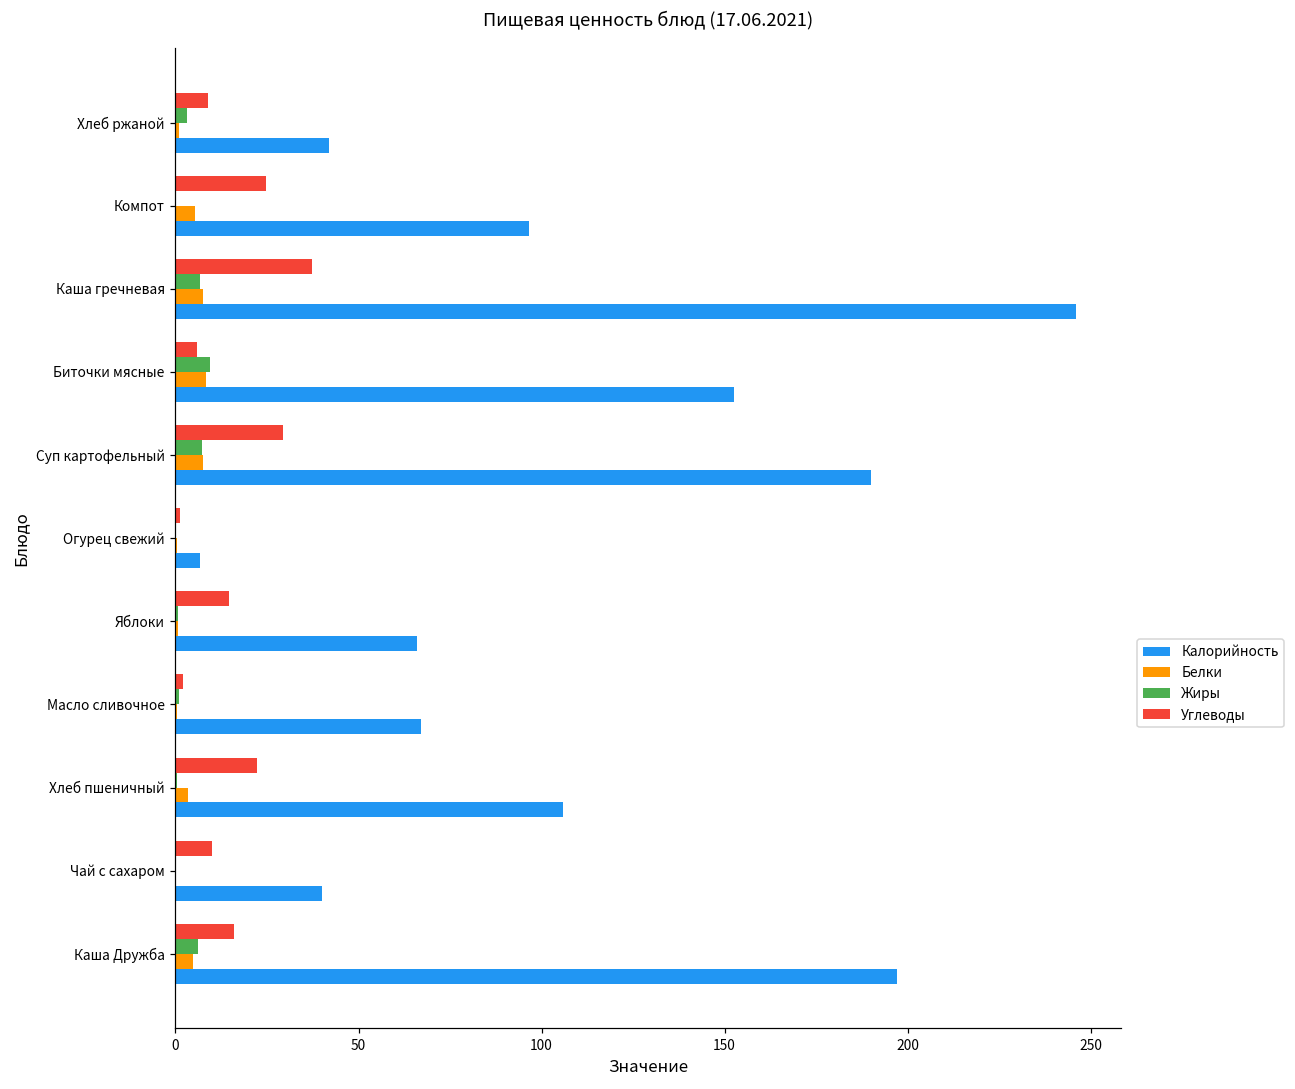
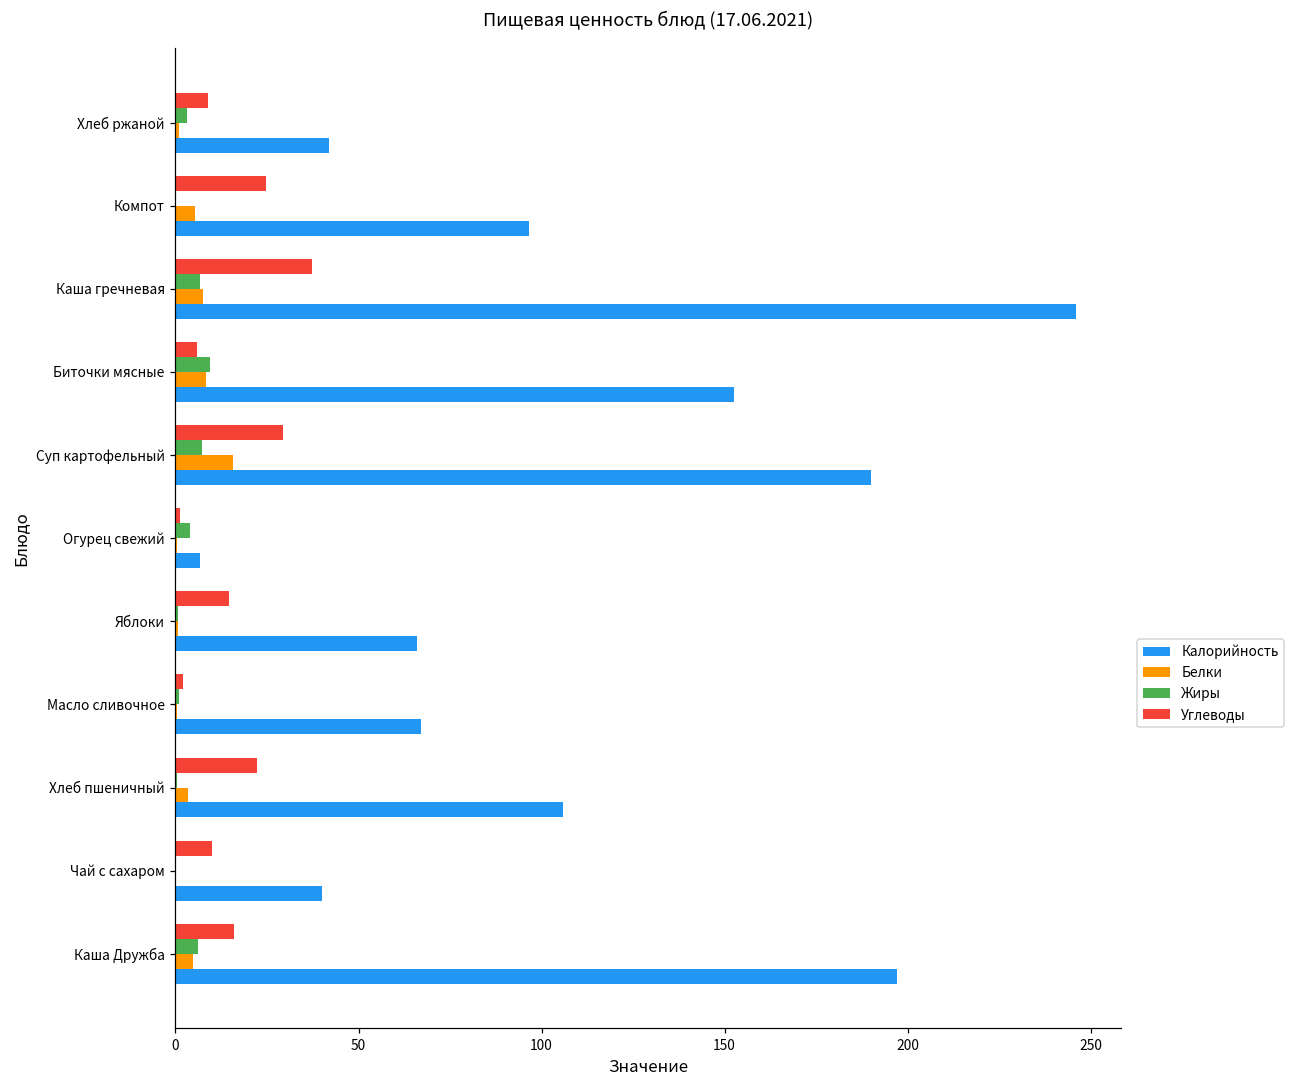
  {
    "Калорийность": {
      "Хлеб ржаной": 42,
      "Компот": 96,
      "Каша гречневая": 246,
      "Биточки мясные": 153,
      "Суп картофельный": 190,
      "Огурец свежий": 7,
      "Яблоки": 66,
      "Масло сливочное": 67,
      "Хлеб пшеничный": 106,
      "Чай с сахаром": 40,
      "Каша Дружба": 197
    },
    "Белки": {
      "Хлеб ржаной": 1,
      "Компот": 5,
      "Каша гречневая": 8,
      "Биточки мясные": 8,
-     "Суп картофельный": 8,
+     "Суп картофельный": 16,
      "Хлеб пшеничный": 3,
      "Чай с сахаром": 0,
      "Каша Дружба": 5
    },
    "Жиры": {
      "Хлеб ржаной": 3,
      "Каша гречневая": 7,
      "Биточки мясные": 9,
      "Суп картофельный": 7,
-     "Огурец свежий": 0,
+     "Огурец свежий": 4,
      "Масло сливочное": 1,
      "Чай с сахаром": 0,
      "Каша Дружба": 6
    },
    "Углеводы": {
      "Хлеб ржаной": 9,
      "Компот": 25,
      "Каша гречневая": 37,
      "Биточки мясные": 6,
      "Суп картофельный": 30,
      "Огурец свежий": 1,
      "Яблоки": 15,
      "Масло сливочное": 2,
      "Хлеб пшеничный": 22,
      "Чай с сахаром": 10,
      "Каша Дружба": 16
    }
  }
